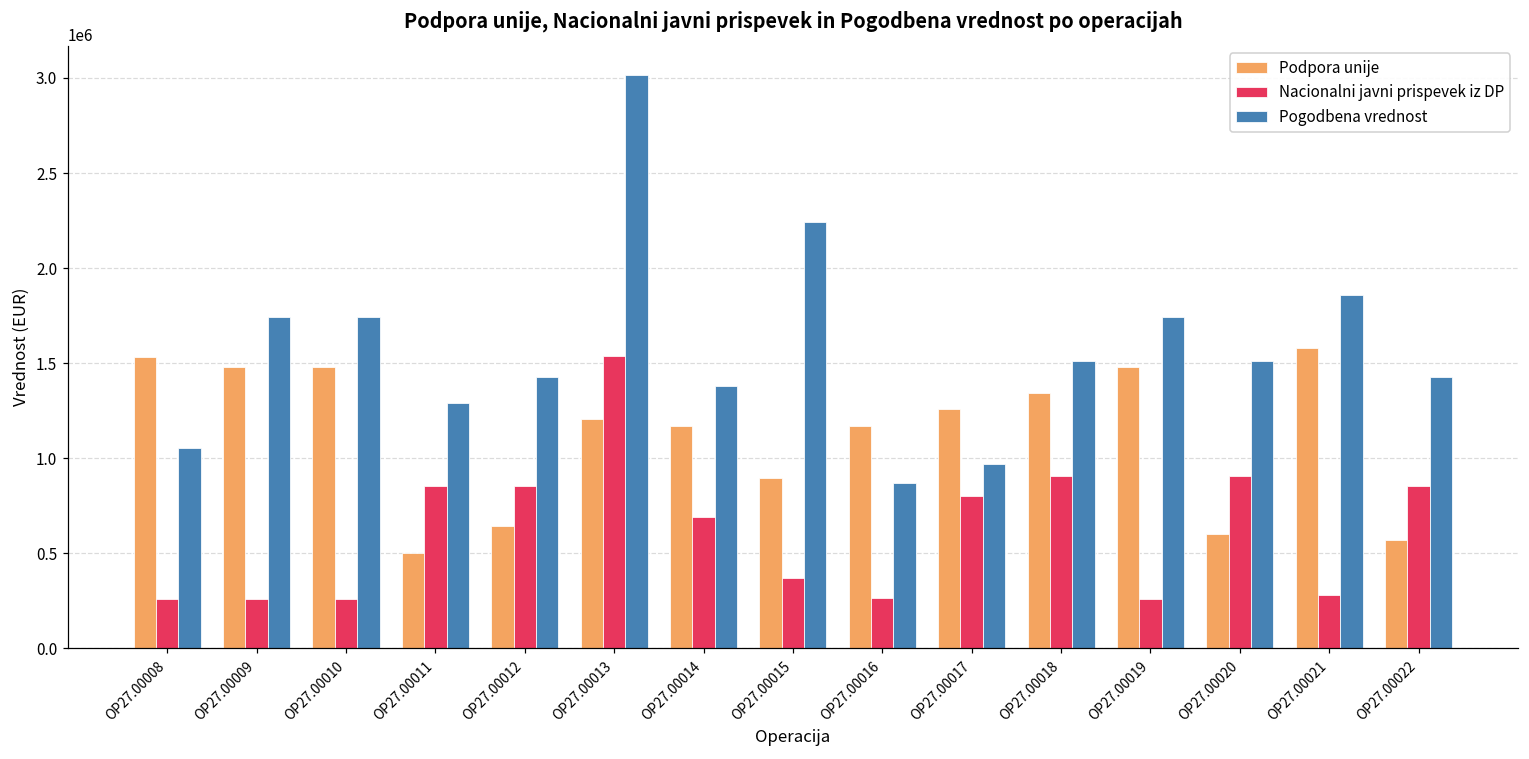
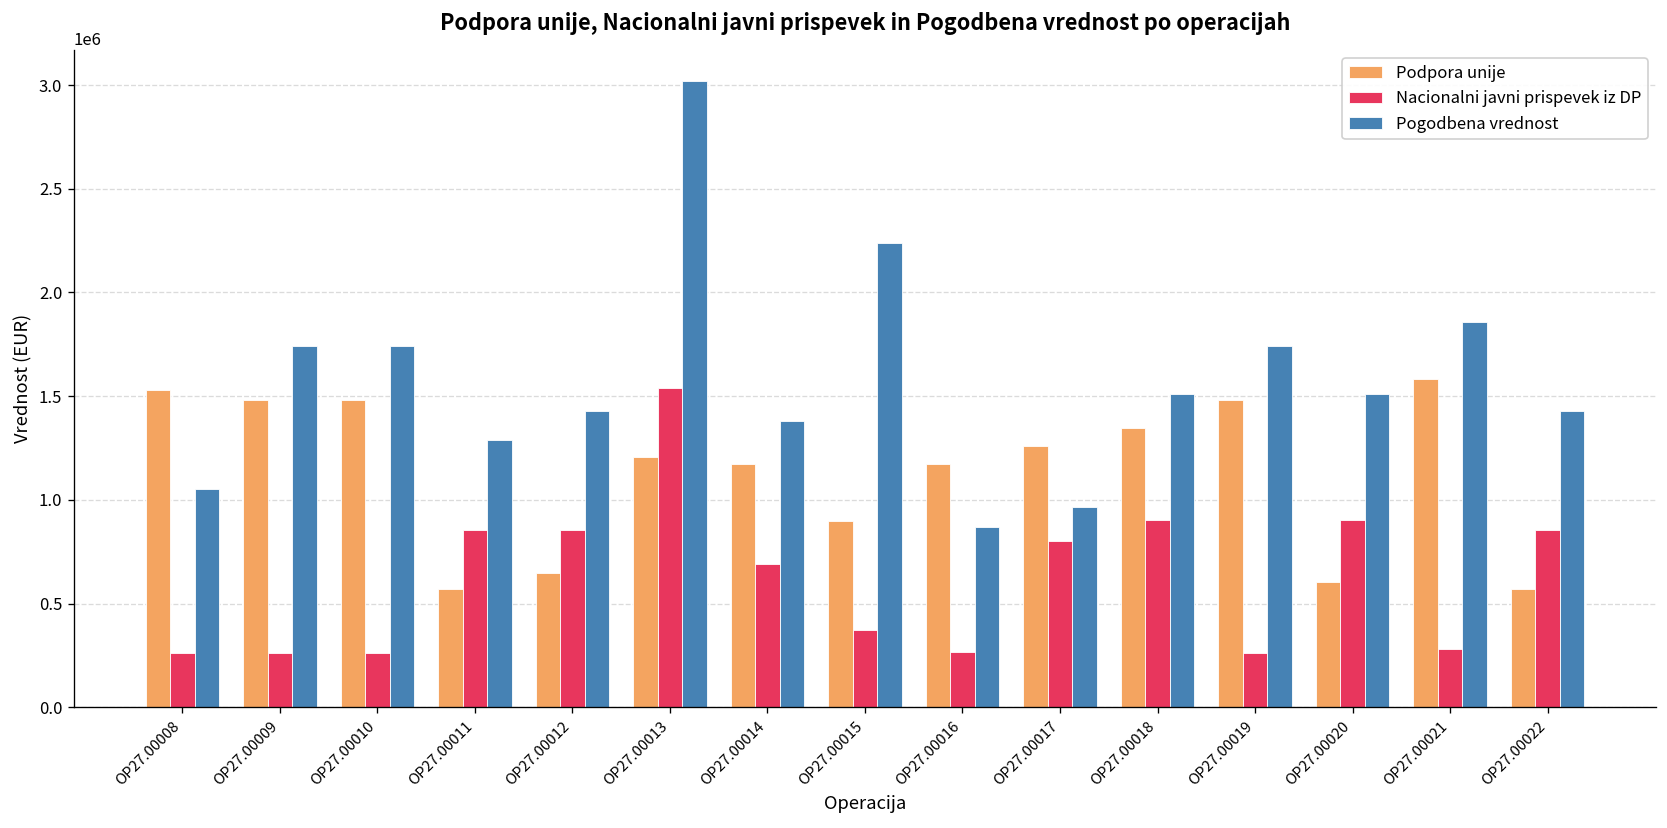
  {
    "Podpora unije": {
      "OP27.00008": 1530000,
      "OP27.00009": 1480000,
      "OP27.00010": 1480000,
-     "OP27.00011": 500000,
+     "OP27.00011": 570000,
      "OP27.00012": 650000,
      "OP27.00013": 1210000,
      "OP27.00014": 1170000,
      "OP27.00015": 900000,
      "OP27.00016": 1170000,
      "OP27.00017": 1260000,
      "OP27.00018": 1350000,
      "OP27.00019": 1480000,
      "OP27.00020": 600000,
      "OP27.00021": 1580000,
      "OP27.00022": 570000
    },
    "Nacionalni javni prispevek iz DP": {
      "OP27.00008": 260000,
      "OP27.00009": 260000,
      "OP27.00010": 260000,
      "OP27.00011": 860000,
      "OP27.00012": 860000,
      "OP27.00013": 1540000,
      "OP27.00014": 690000,
      "OP27.00015": 370000,
      "OP27.00016": 270000,
      "OP27.00017": 800000,
      "OP27.00018": 910000,
      "OP27.00019": 260000,
      "OP27.00020": 910000,
      "OP27.00021": 280000,
      "OP27.00022": 860000
    },
    "Pogodbena vrednost": {
      "OP27.00008": 1050000,
      "OP27.00009": 1740000,
      "OP27.00010": 1740000,
      "OP27.00011": 1290000,
      "OP27.00012": 1430000,
      "OP27.00013": 3020000,
      "OP27.00014": 1380000,
      "OP27.00015": 2240000,
      "OP27.00016": 870000,
      "OP27.00017": 970000,
      "OP27.00018": 1510000,
      "OP27.00019": 1740000,
      "OP27.00020": 1510000,
      "OP27.00021": 1860000,
      "OP27.00022": 1430000
    }
  }
